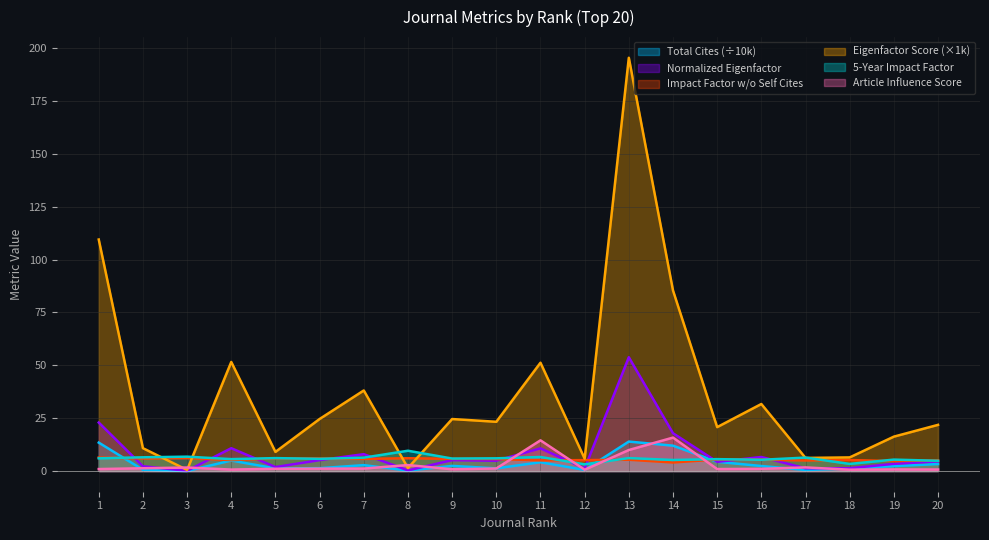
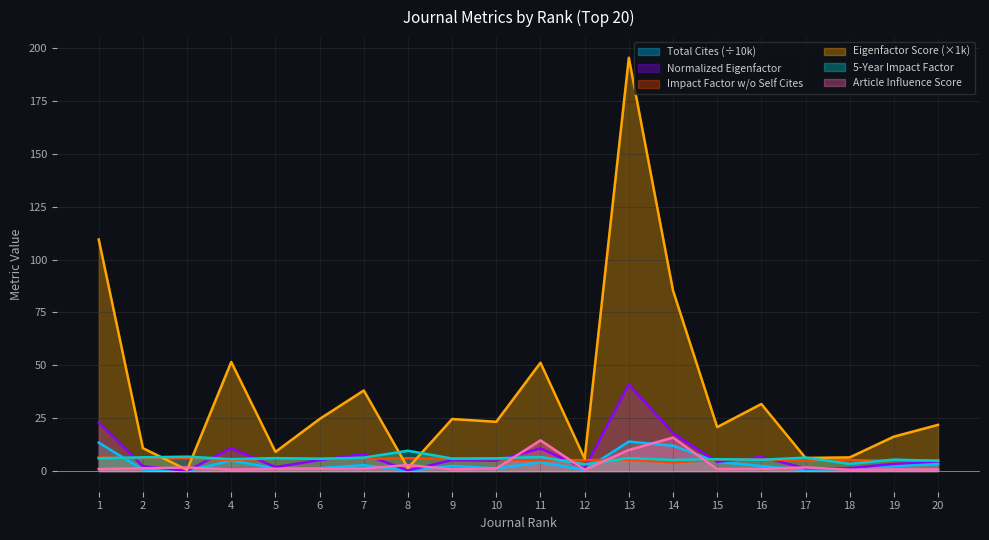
  {
    "Normalized Eigenfactor": {
      "1": 23,
      "4": 11,
      "7": 8,
      "11": 11,
-     "13": 54,
+     "13": 41,
      "14": 18,
      "16": 7
    },
    "Article Influence Score": {
      "1": 1,
      "4": 1,
      "7": 1,
      "8": 3,
      "9": 1,
      "11": 15,
      "13": 10,
      "14": 16,
      "15": 1,
      "16": 1,
      "19": 1,
      "20": 1
    }
  }
